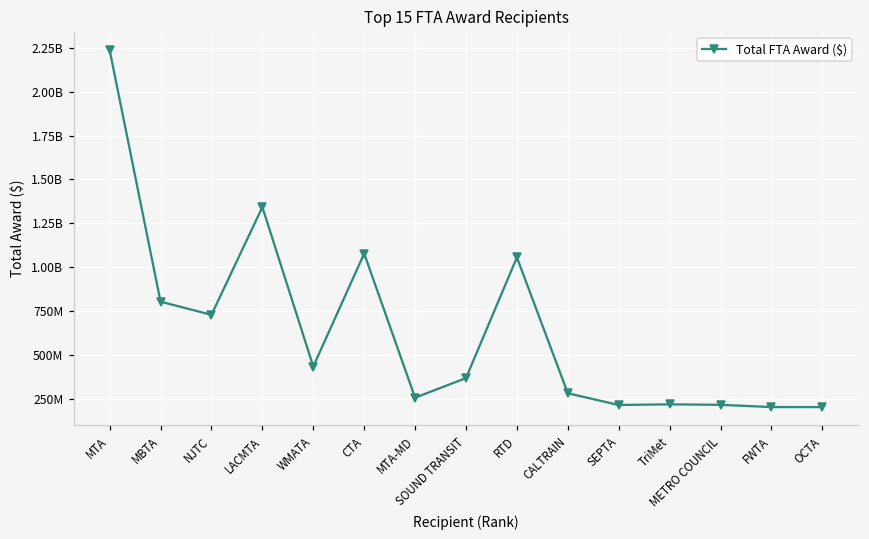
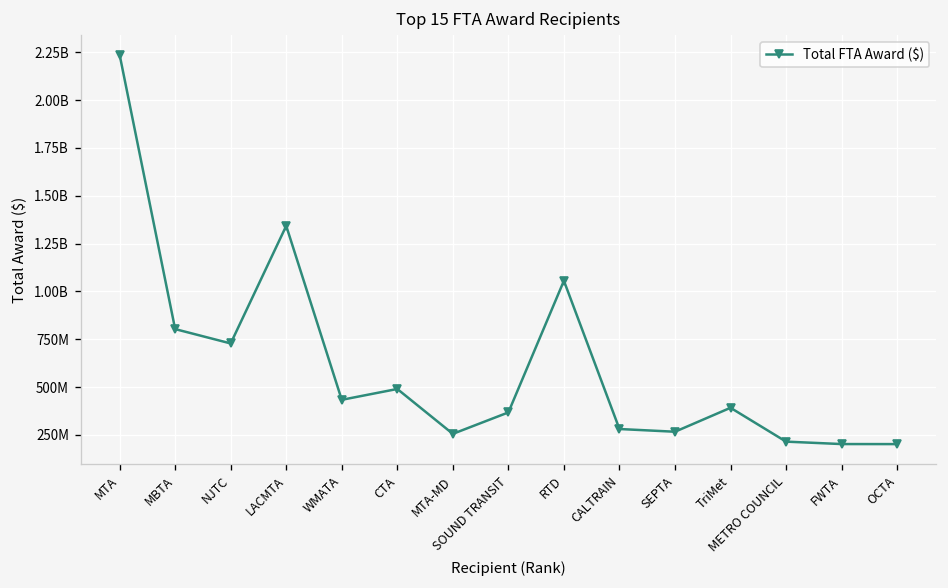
  {
    "MTA": 2240000000,
    "MBTA": 800000000,
    "NJTC": 730000000,
    "LACMTA": 1340000000,
    "WMATA": 430000000,
-   "CTA": 1080000000,
+   "CTA": 490000000,
    "MTA-MD": 260000000,
    "SOUND TRANSIT": 370000000,
    "RTD": 1060000000,
    "CALTRAIN": 280000000,
-   "SEPTA": 210000000,
-   "TriMet": 220000000,
+   "SEPTA": 270000000,
+   "TriMet": 390000000,
    "METRO COUNCIL": 210000000,
    "FWTA": 200000000,
    "OCTA": 200000000
  }
